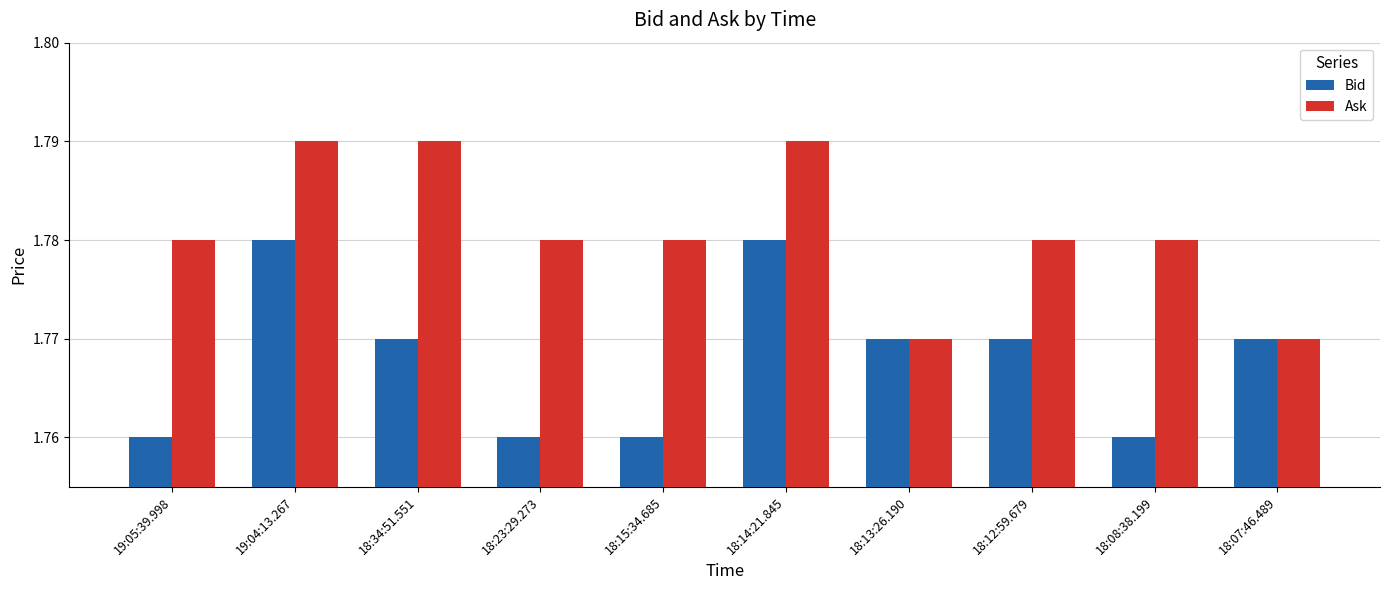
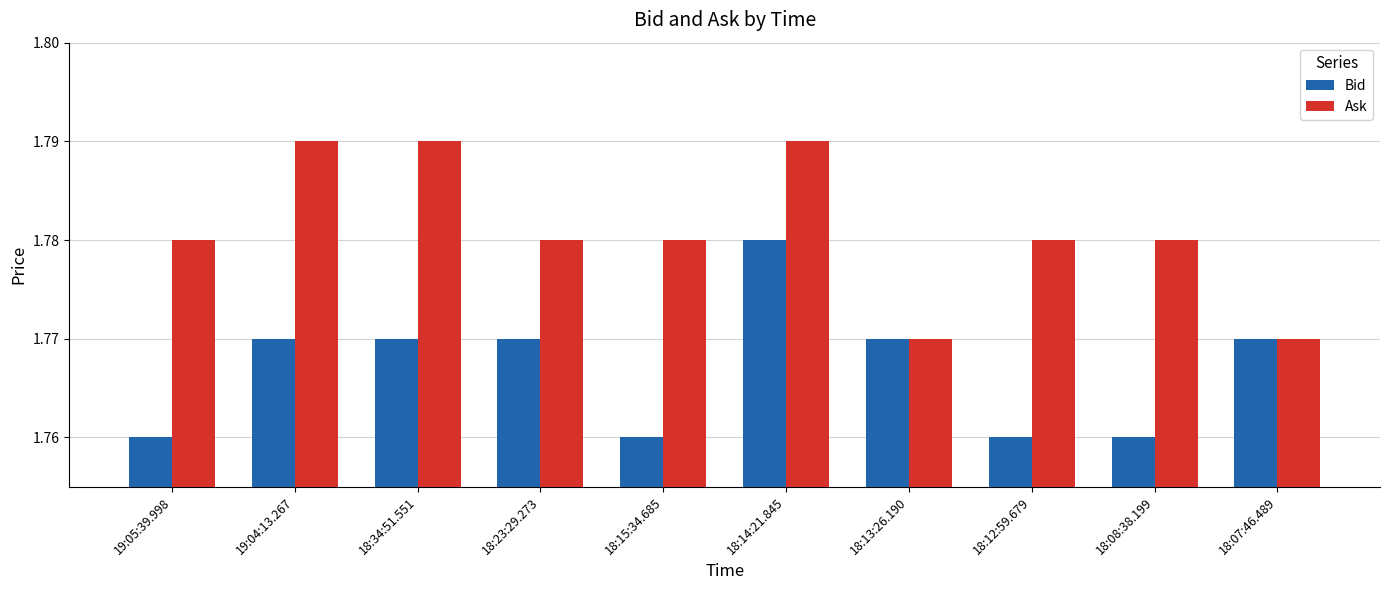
  {
    "Bid": {
      "19:05:39.998": 1.76,
-     "19:04:13.267": 1.78,
+     "19:04:13.267": 1.77,
      "18:34:51.551": 1.77,
-     "18:23:29.273": 1.76,
+     "18:23:29.273": 1.77,
      "18:15:34.685": 1.76,
      "18:14:21.845": 1.78,
      "18:13:26.190": 1.77,
-     "18:12:59.679": 1.77,
+     "18:12:59.679": 1.76,
      "18:08:38.199": 1.76,
      "18:07:46.489": 1.77
    },
    "Ask": {
      "19:05:39.998": 1.78,
      "19:04:13.267": 1.79,
      "18:34:51.551": 1.79,
      "18:23:29.273": 1.78,
      "18:15:34.685": 1.78,
      "18:14:21.845": 1.79,
      "18:13:26.190": 1.77,
      "18:12:59.679": 1.78,
      "18:08:38.199": 1.78,
      "18:07:46.489": 1.77
    }
  }
